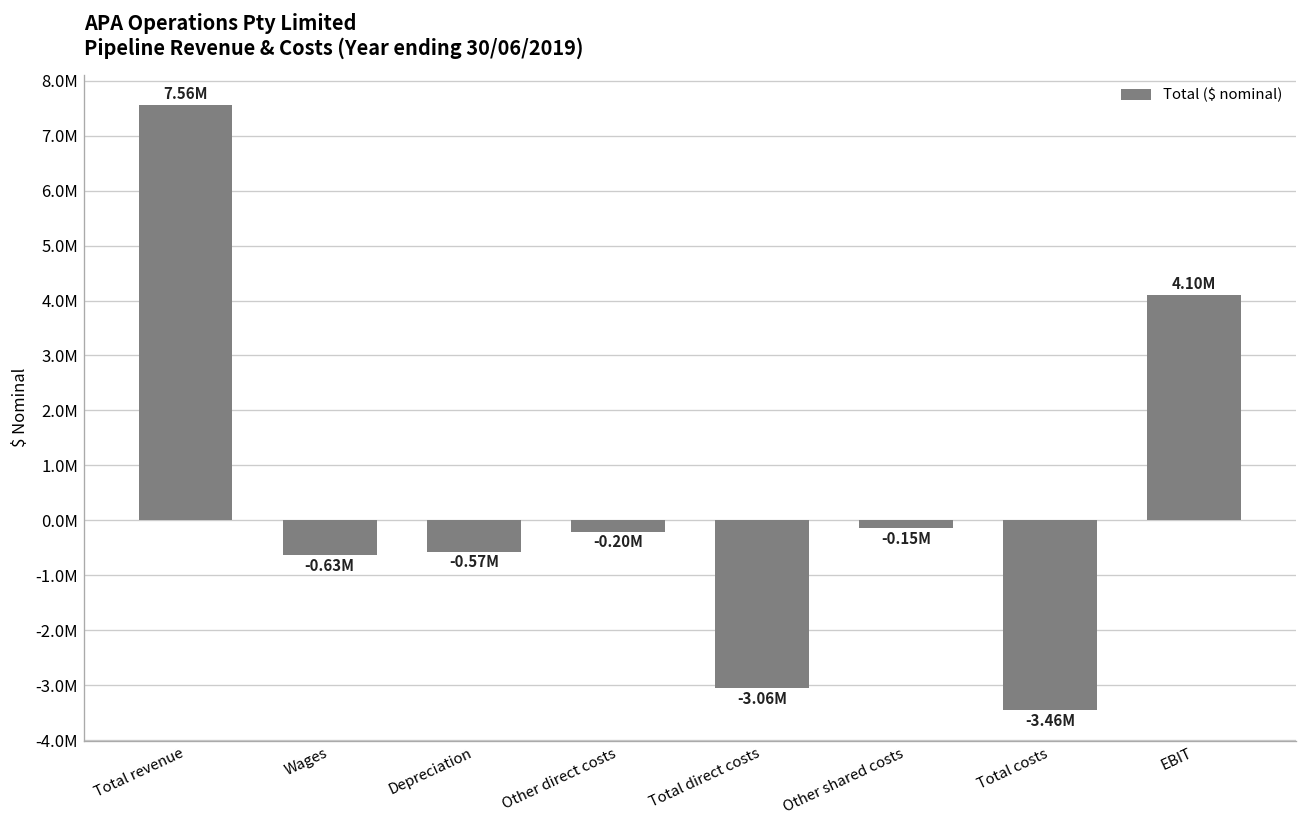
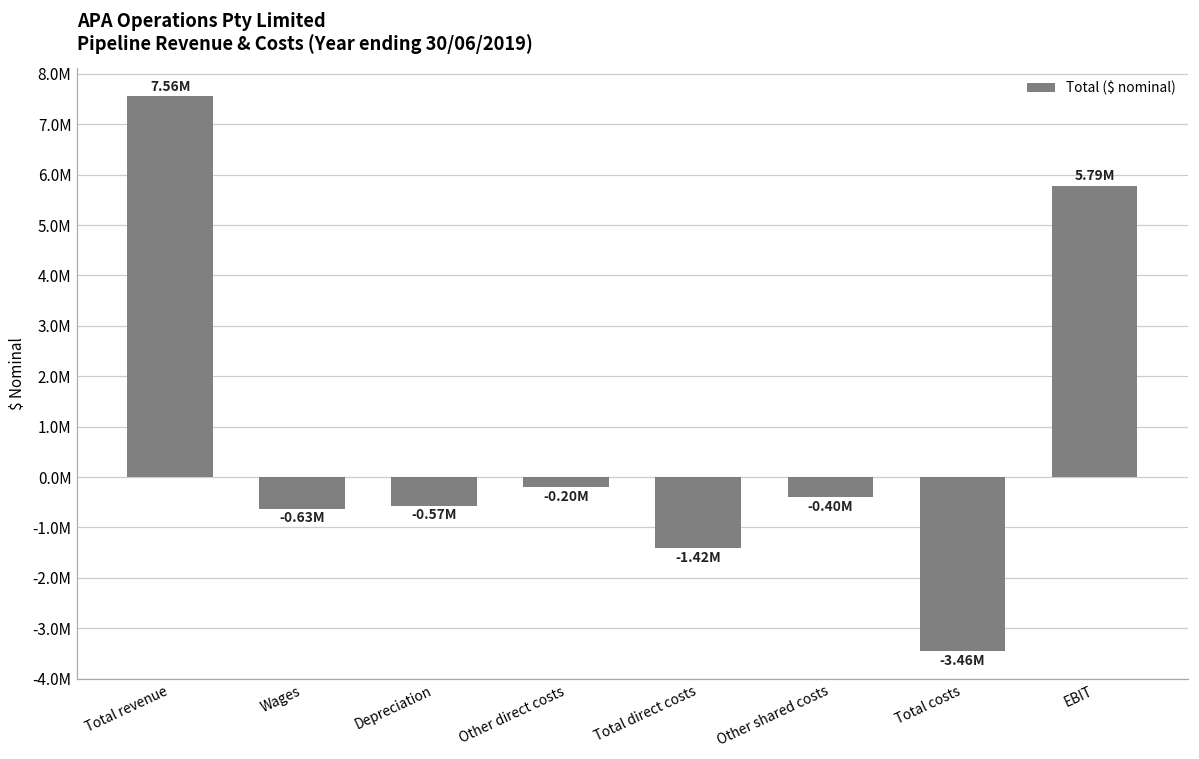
  {
    "Total revenue": "7.56M",
    "Wages": "-0.63M",
    "Depreciation": "-0.57M",
    "Other direct costs": "-0.20M",
-   "Total direct costs": "-3.06M",
-   "Other shared costs": "-0.15M",
+   "Total direct costs": "-1.42M",
+   "Other shared costs": "-0.40M",
    "Total costs": "-3.46M",
-   "EBIT": "4.10M"
+   "EBIT": "5.79M"
  }
